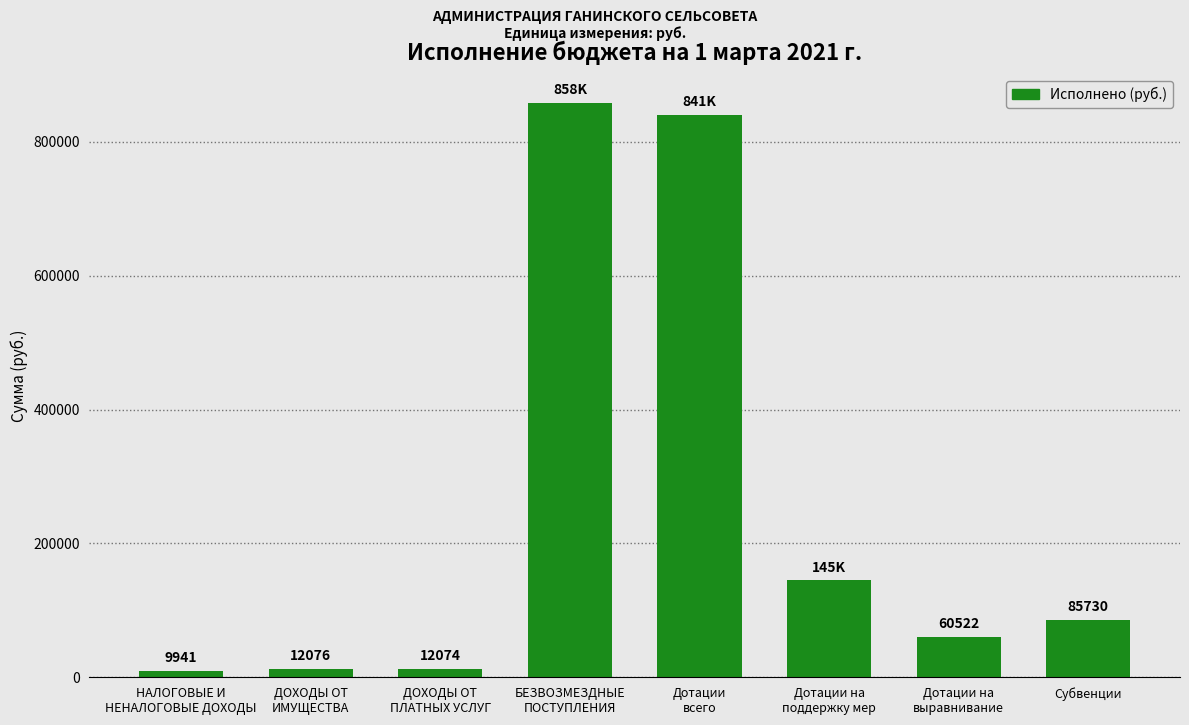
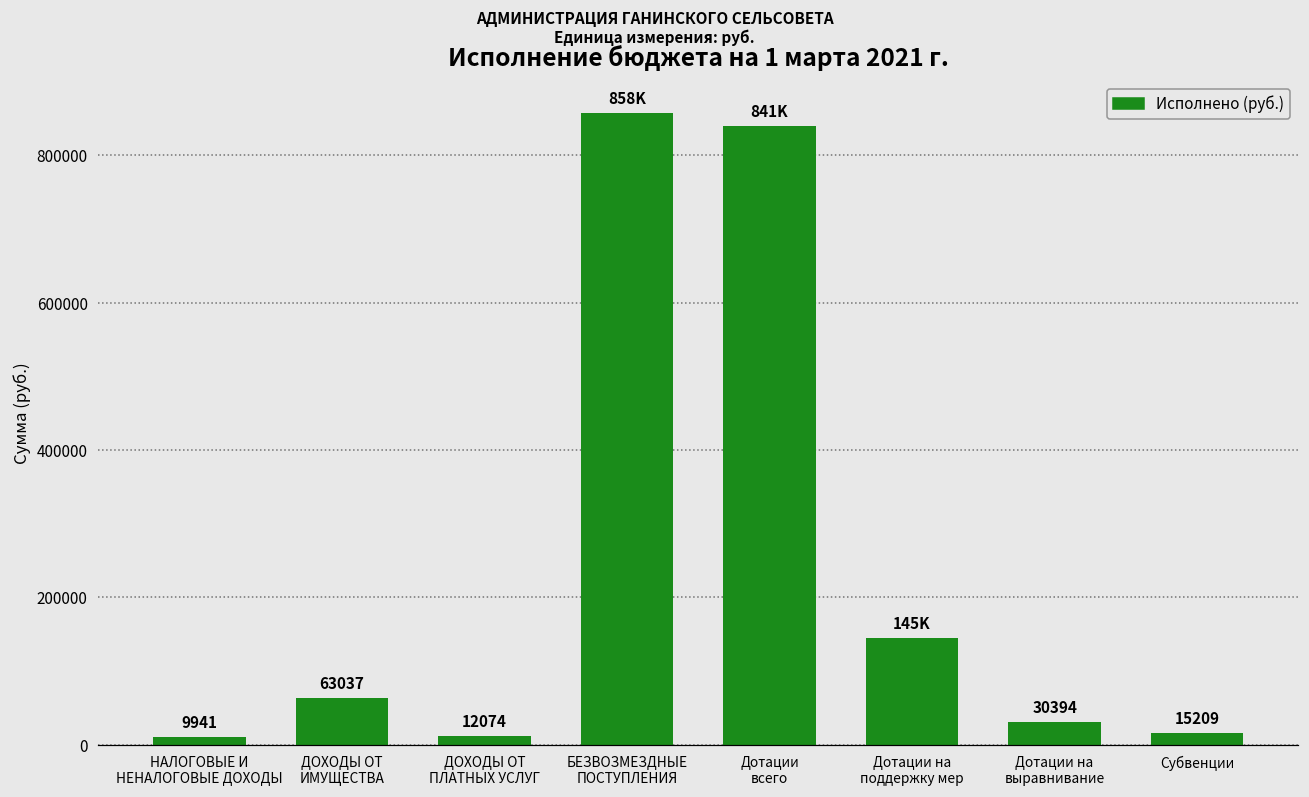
  {
    "НАЛОГОВЫЕ И НЕНАЛОГОВЫЕ ДОХОДЫ": "9941",
-   "ДОХОДЫ ОТ ИМУЩЕСТВА": "12076",
+   "ДОХОДЫ ОТ ИМУЩЕСТВА": "63037",
    "ДОХОДЫ ОТ ПЛАТНЫХ УСЛУГ": "12074",
    "БЕЗВОЗМЕЗДНЫЕ ПОСТУПЛЕНИЯ": "858K",
    "Дотации всего": "841K",
    "Дотации на поддержку мер": "145K",
-   "Дотации на выравнивание": "60522",
-   "Субвенции": "85730"
+   "Дотации на выравнивание": "30394",
+   "Субвенции": "15209"
  }
